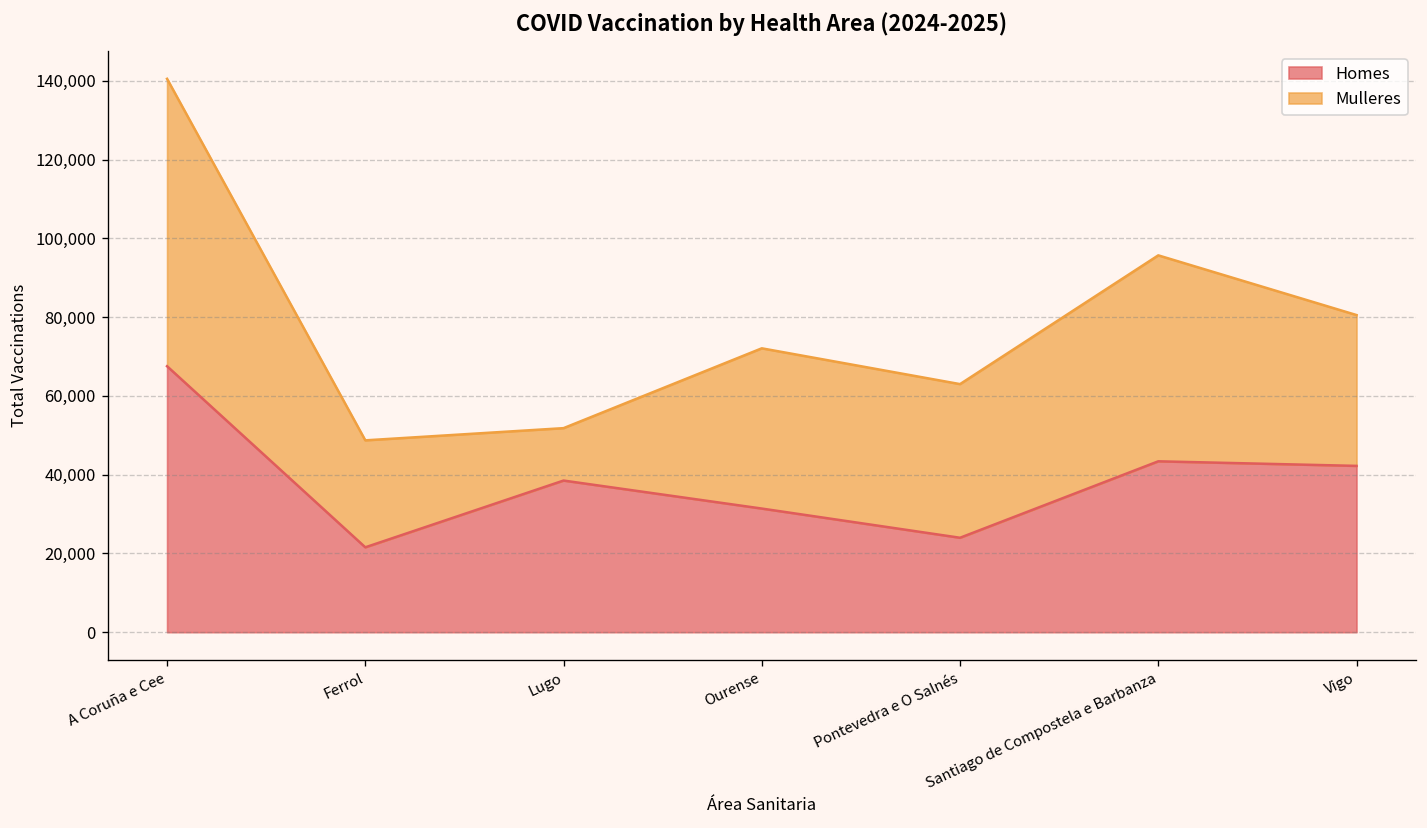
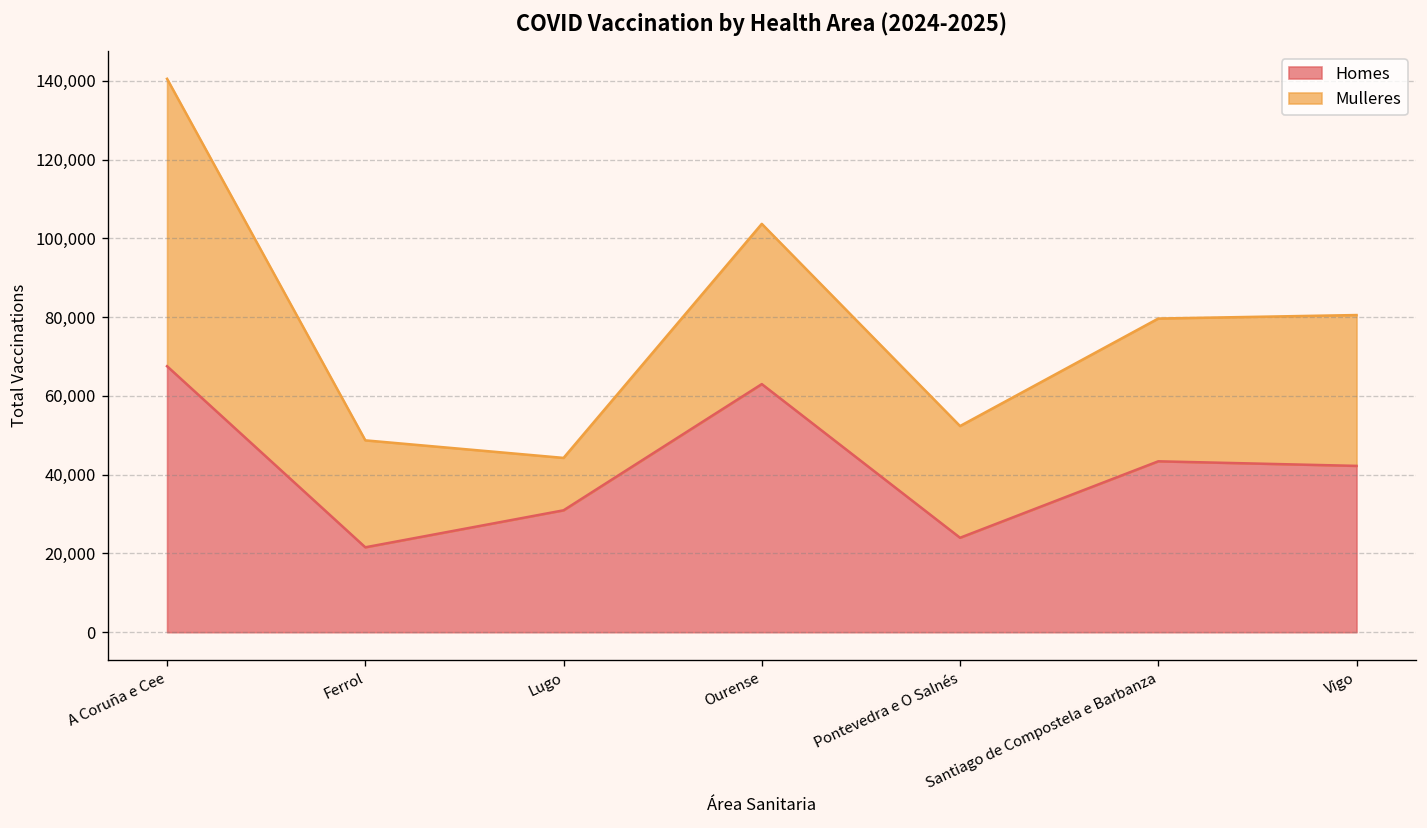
  {
    "Homes": {
      "A Coruña e Cee": "68,000",
      "Ferrol": "22,000",
-     "Lugo": "39,000",
-     "Ourense": "31,000",
+     "Lugo": "31,000",
+     "Ourense": "63,000",
      "Pontevedra e O Salnés": "24,000",
      "Santiago de Compostela e Barbanza": "43,000",
      "Vigo": "42,000"
    },
    "Mulleres": {
      "A Coruña e Cee": "73,000",
      "Ferrol": "27,000",
      "Lugo": "13,000",
      "Ourense": "41,000",
-     "Pontevedra e O Salnés": "39,000",
-     "Santiago de Compostela e Barbanza": "52,000",
+     "Pontevedra e O Salnés": "28,000",
+     "Santiago de Compostela e Barbanza": "36,000",
      "Vigo": "38,000"
    }
  }
